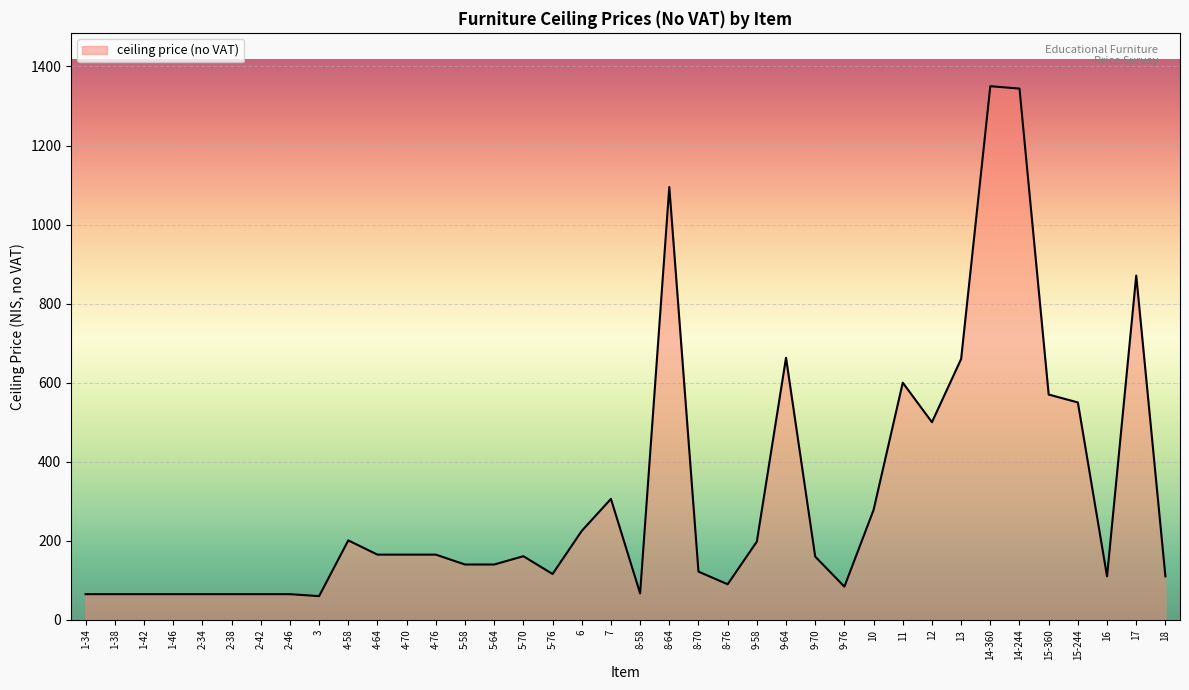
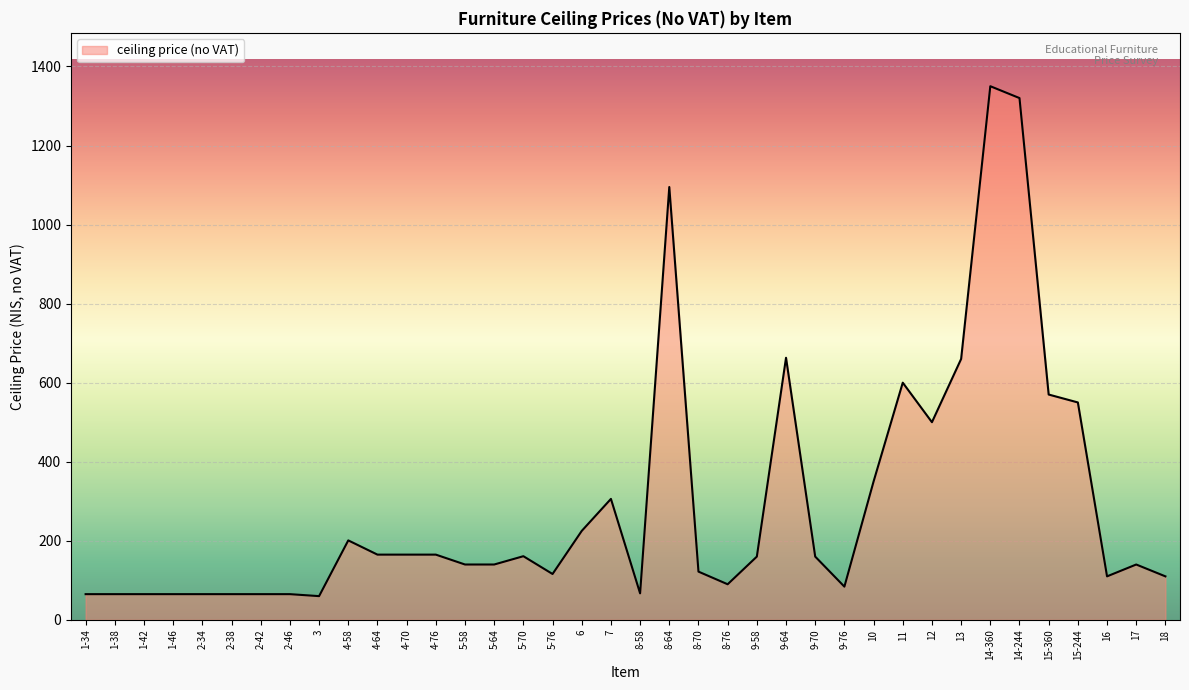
  {
    "1-34": 70,
    "1-38": 70,
    "1-42": 70,
    "1-46": 70,
    "2-34": 70,
    "2-38": 70,
    "2-42": 70,
    "2-46": 70,
    "3": 60,
    "4-58": 200,
    "4-64": 170,
    "4-70": 170,
    "4-76": 170,
    "5-58": 140,
    "5-64": 140,
    "5-70": 160,
    "5-76": 120,
    "6": 230,
    "7": 310,
    "8-58": 70,
    "8-64": 1100,
    "8-70": 120,
    "8-76": 90,
-   "9-58": 200,
+   "9-58": 160,
    "9-64": 660,
    "9-70": 160,
    "9-76": 80,
-   "10": 280,
+   "10": 350,
    "11": 600,
    "12": 500,
    "13": 660,
    "14-360": 1350,
-   "14-244": 1340,
+   "14-244": 1320,
    "15-360": 570,
    "15-244": 550,
    "16": 110,
-   "17": 870,
+   "17": 140,
    "18": 110
  }
